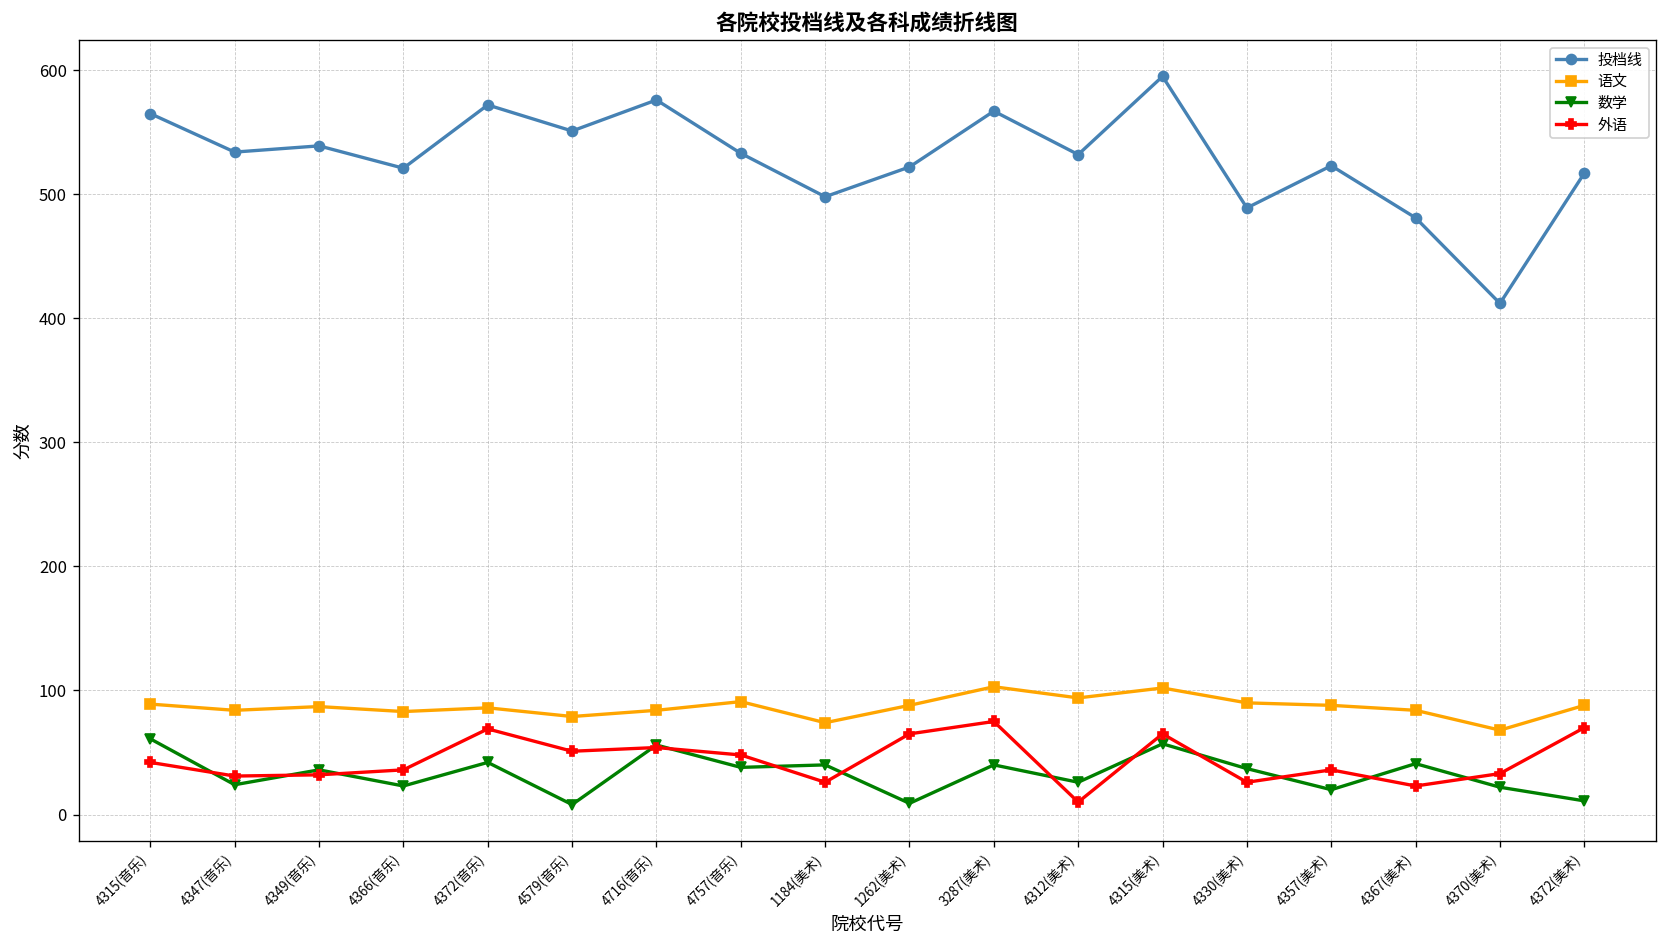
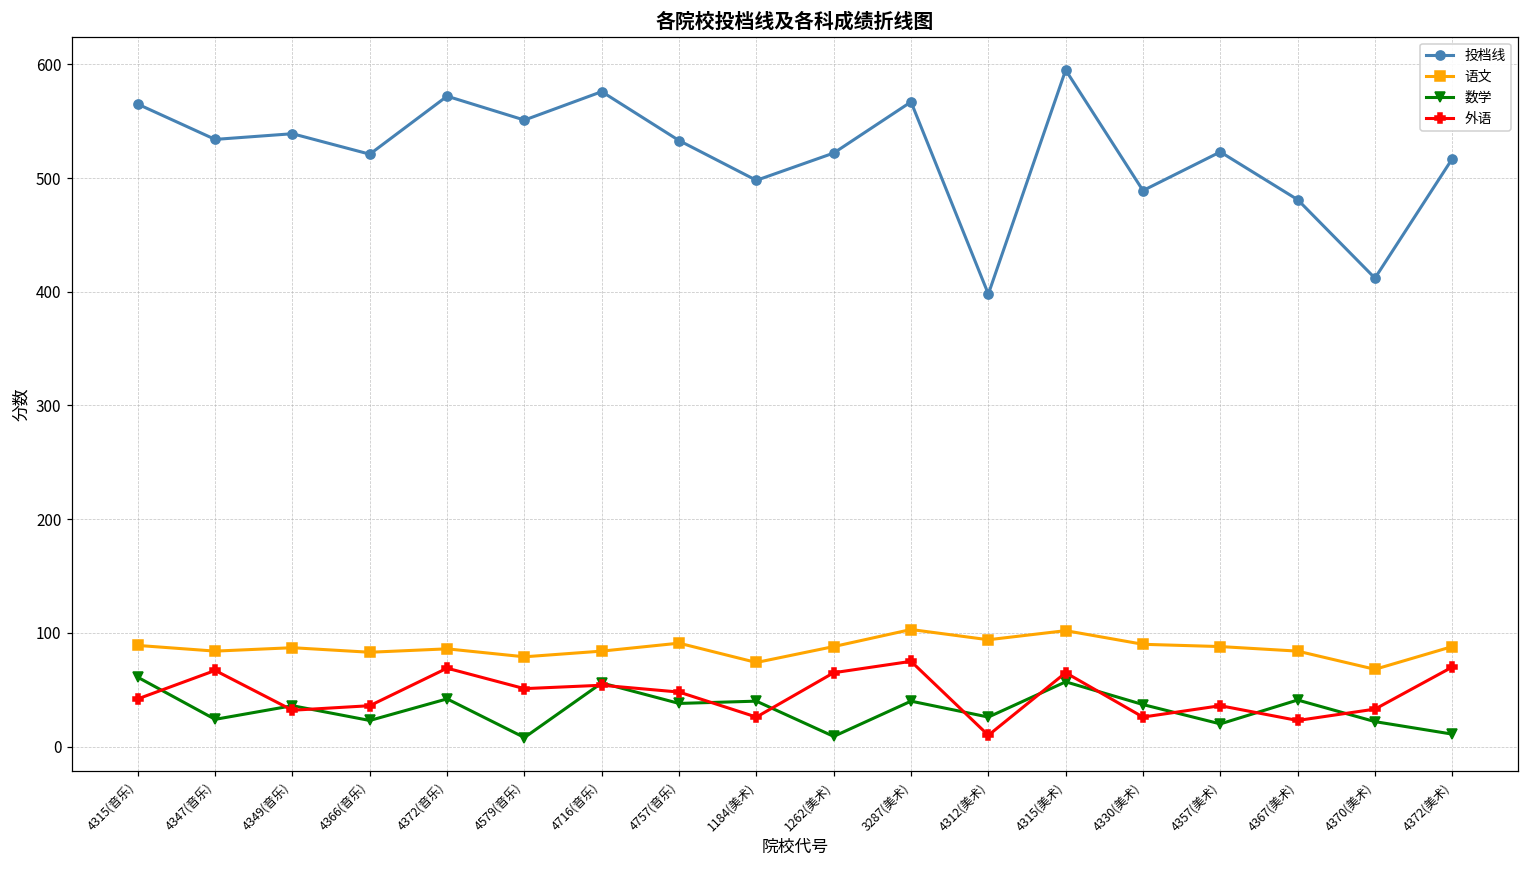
  {
    "投档线": {
      "4315(音乐)": 565,
      "4347(音乐)": 534,
      "4349(音乐)": 539,
      "4366(音乐)": 521,
      "4372(音乐)": 572,
      "4579(音乐)": 551,
      "4716(音乐)": 576,
      "4757(音乐)": 533,
      "1184(美术)": 498,
      "1262(美术)": 522,
      "3287(美术)": 567,
-     "4312(美术)": 532,
+     "4312(美术)": 398,
      "4315(美术)": 595,
      "4330(美术)": 489,
      "4357(美术)": 523,
      "4367(美术)": 481,
      "4370(美术)": 412,
      "4372(美术)": 517
    },
    "语文": {
      "4315(音乐)": 89,
      "4347(音乐)": 84,
      "4349(音乐)": 87,
      "4366(音乐)": 83,
      "4372(音乐)": 86,
      "4579(音乐)": 79,
      "4716(音乐)": 84,
      "4757(音乐)": 91,
      "1184(美术)": 74,
      "1262(美术)": 88,
      "3287(美术)": 103,
      "4312(美术)": 94,
      "4315(美术)": 102,
      "4330(美术)": 90,
      "4357(美术)": 88,
      "4367(美术)": 84,
      "4370(美术)": 68,
      "4372(美术)": 88
    },
    "数学": {
      "4315(音乐)": 61,
      "4347(音乐)": 24,
      "4349(音乐)": 36,
      "4366(音乐)": 23,
      "4372(音乐)": 42,
      "4579(音乐)": 8,
      "4757(音乐)": 38,
      "1184(美术)": 40,
      "1262(美术)": 9,
      "3287(美术)": 40,
      "4312(美术)": 26,
      "4315(美术)": 57,
      "4330(美术)": 37,
      "4357(美术)": 20,
      "4367(美术)": 41,
      "4370(美术)": 22,
      "4372(美术)": 11
    },
    "外语": {
      "4315(音乐)": 42,
-     "4347(音乐)": 31,
+     "4347(音乐)": 67,
      "4349(音乐)": 32,
      "4366(音乐)": 36,
      "4372(音乐)": 69,
      "4579(音乐)": 51,
      "4757(音乐)": 48,
      "1184(美术)": 26,
      "1262(美术)": 65,
      "3287(美术)": 75,
      "4312(美术)": 10,
      "4315(美术)": 65,
      "4330(美术)": 26,
      "4357(美术)": 36,
      "4367(美术)": 23,
      "4370(美术)": 33,
      "4372(美术)": 70
    }
  }
